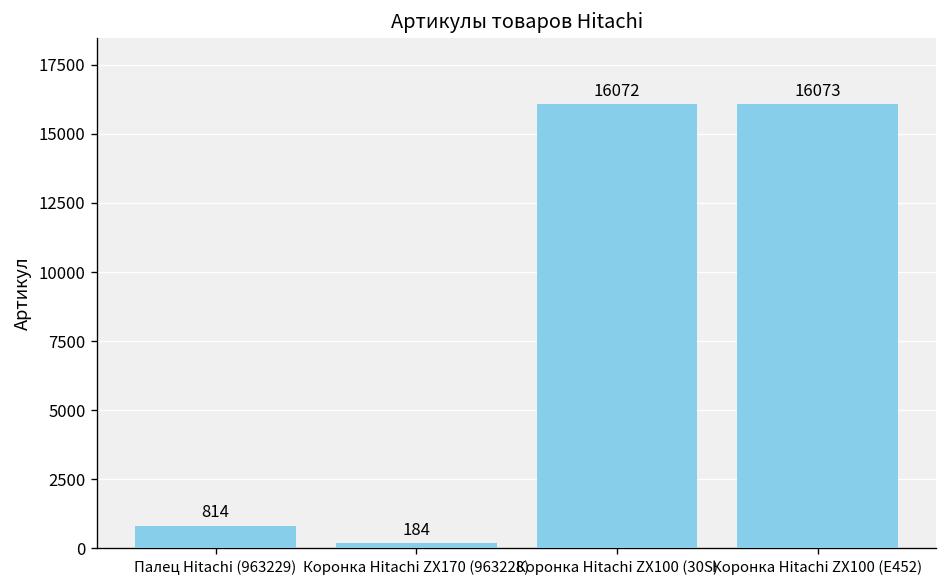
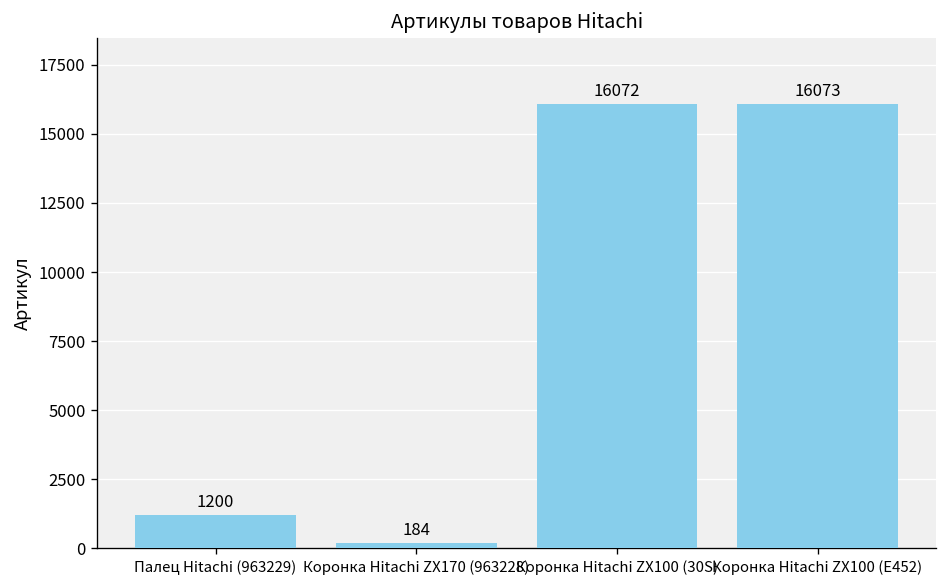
  {
-   "Палец Hitachi (963229)": 814,
+   "Палец Hitachi (963229)": 1200,
    "Коронка Hitachi ZX170 (963228)": 184,
    "Коронка Hitachi ZX100 (30S)": 16072,
    "Коронка Hitachi ZX100 (E452)": 16073
  }
